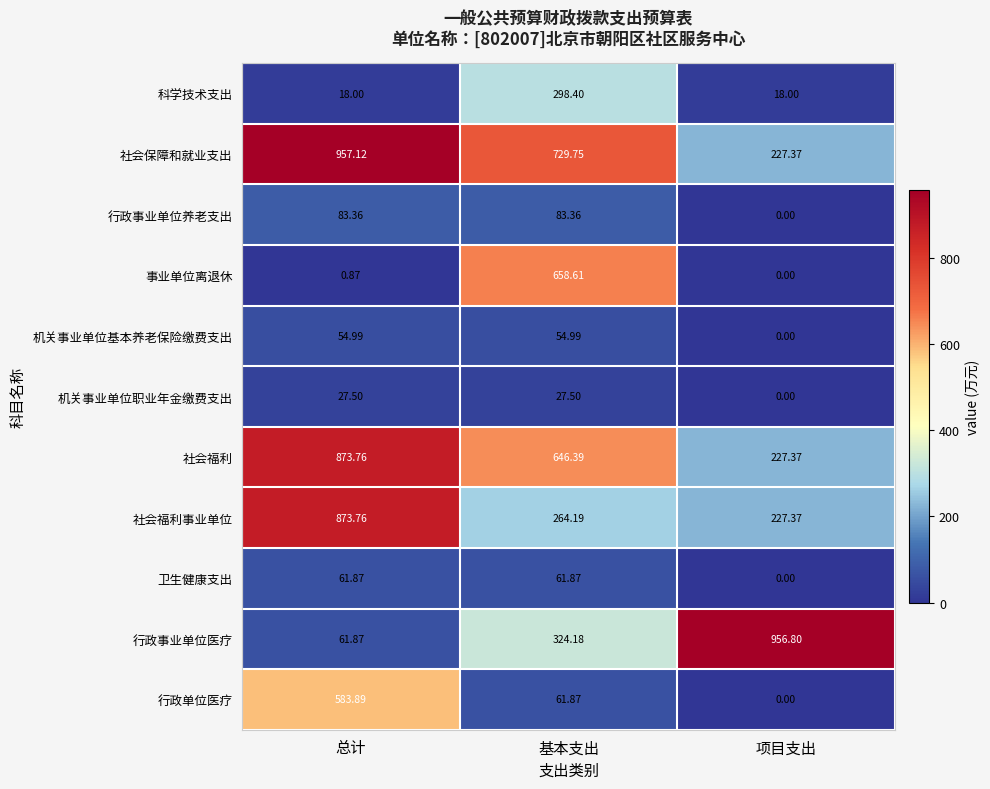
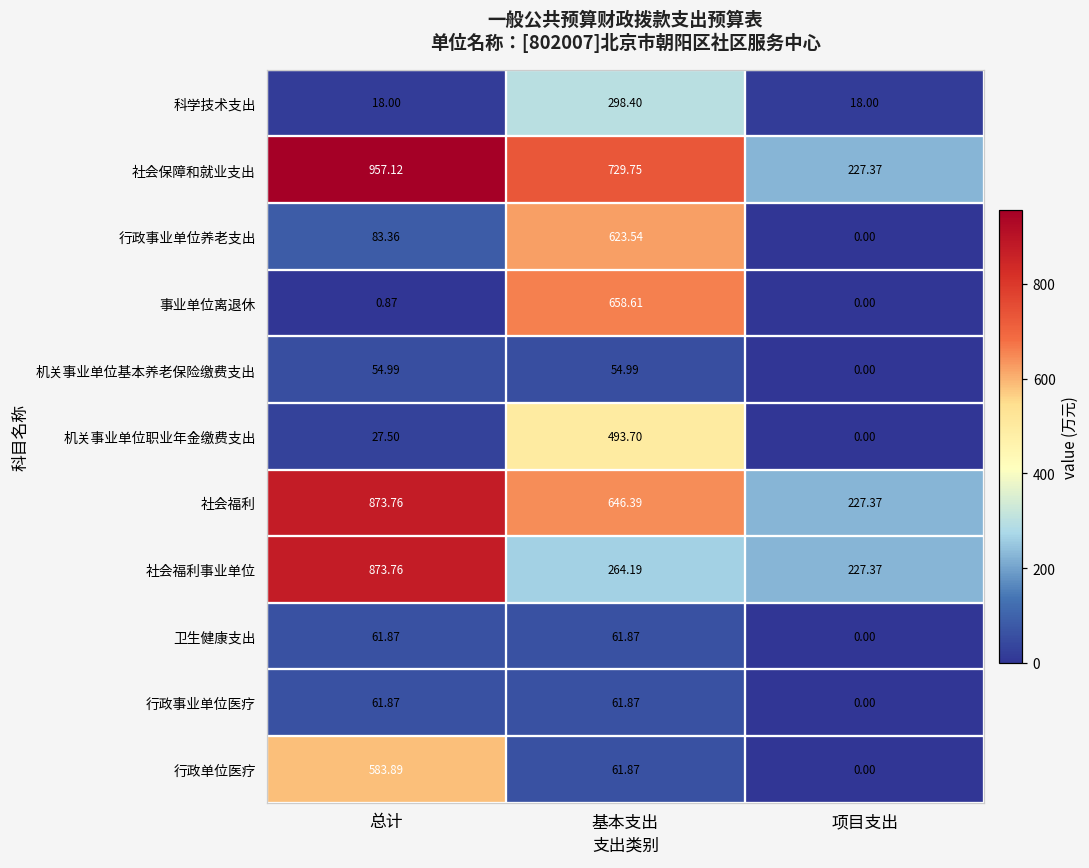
  {
    "科学技术支出": {
      "总计": 18.00,
      "基本支出": 298.40,
      "项目支出": 18.00
    },
    "社会保障和就业支出": {
      "总计": 957.12,
      "基本支出": 729.75,
      "项目支出": 227.37
    },
    "行政事业单位养老支出": {
      "总计": 83.36,
-     "基本支出": 83.36,
+     "基本支出": 623.54,
      "项目支出": 0.00
    },
    "事业单位离退休": {
      "总计": 0.87,
      "基本支出": 658.61,
      "项目支出": 0.00
    },
    "机关事业单位基本养老保险缴费支出": {
      "总计": 54.99,
      "基本支出": 54.99,
      "项目支出": 0.00
    },
    "机关事业单位职业年金缴费支出": {
      "总计": 27.50,
-     "基本支出": 27.50,
+     "基本支出": 493.70,
      "项目支出": 0.00
    },
    "社会福利": {
      "总计": 873.76,
      "基本支出": 646.39,
      "项目支出": 227.37
    },
    "社会福利事业单位": {
      "总计": 873.76,
      "基本支出": 264.19,
      "项目支出": 227.37
    },
    "卫生健康支出": {
      "总计": 61.87,
      "基本支出": 61.87,
      "项目支出": 0.00
    },
    "行政事业单位医疗": {
      "总计": 61.87,
-     "基本支出": 324.18,
-     "项目支出": 956.80
+     "基本支出": 61.87,
+     "项目支出": 0.00
    },
    "行政单位医疗": {
      "总计": 583.89,
      "基本支出": 61.87,
      "项目支出": 0.00
    }
  }
